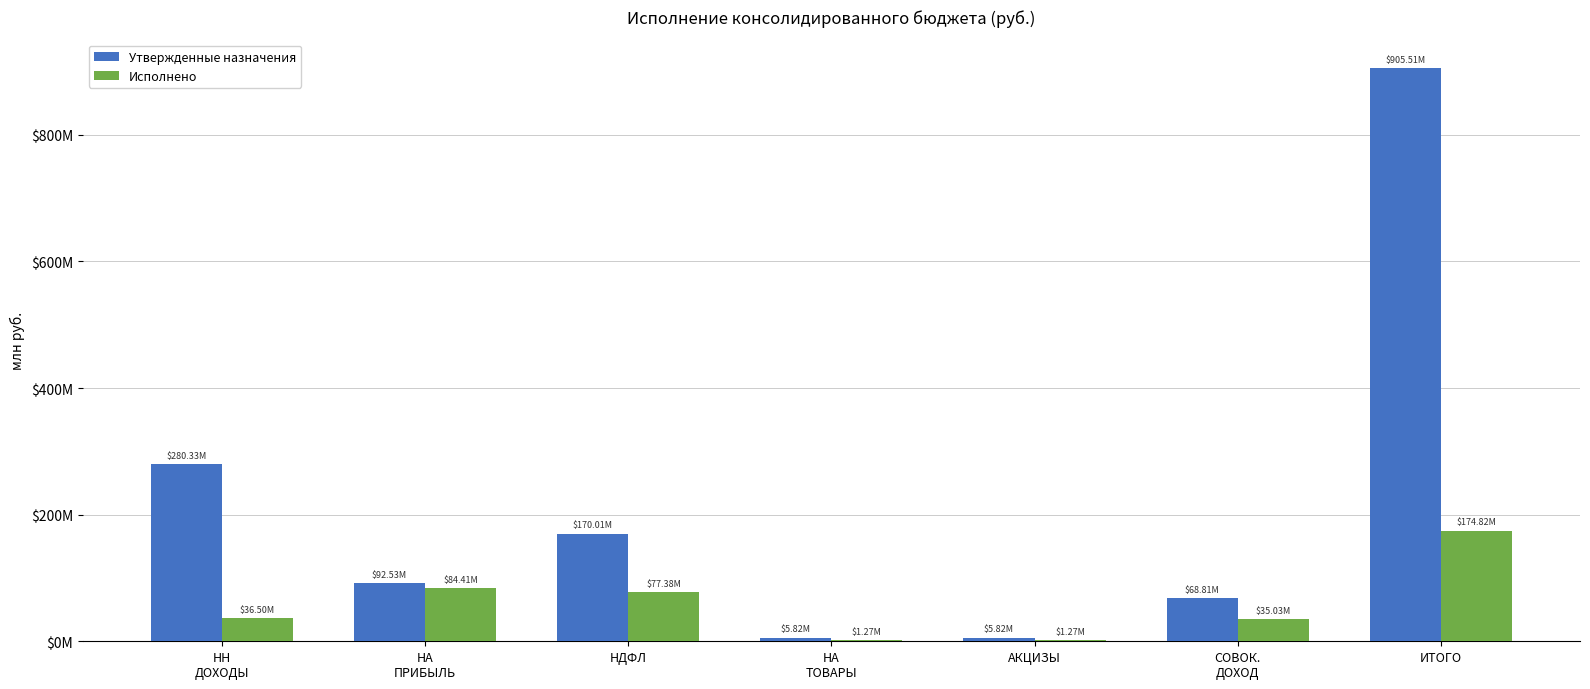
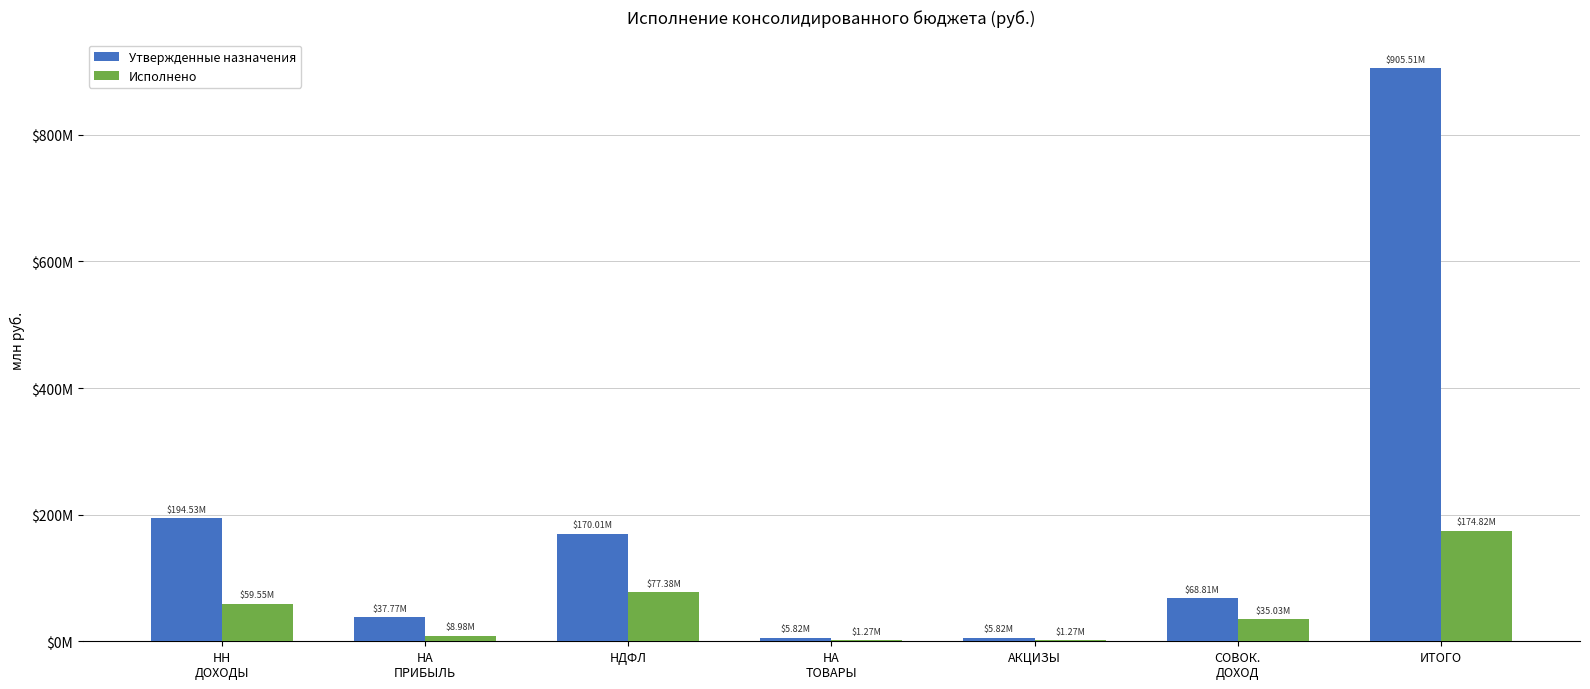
  {
    "Утвержденные назначения": {
-     "НН ДОХОДЫ": "$280.33M",
-     "НА ПРИБЫЛЬ": "$92.53M",
+     "НН ДОХОДЫ": "$194.53M",
+     "НА ПРИБЫЛЬ": "$37.77M",
      "НДФЛ": "$170.01M",
      "НА ТОВАРЫ": "$5.82M",
      "АКЦИЗЫ": "$5.82M",
      "СОВОК. ДОХОД": "$68.81M",
      "ИТОГО": "$905.51M"
    },
    "Исполнено": {
-     "НН ДОХОДЫ": "$36.50M",
-     "НА ПРИБЫЛЬ": "$84.41M",
+     "НН ДОХОДЫ": "$59.55M",
+     "НА ПРИБЫЛЬ": "$8.98M",
      "НДФЛ": "$77.38M",
      "НА ТОВАРЫ": "$1.27M",
      "АКЦИЗЫ": "$1.27M",
      "СОВОК. ДОХОД": "$35.03M",
      "ИТОГО": "$174.82M"
    }
  }
